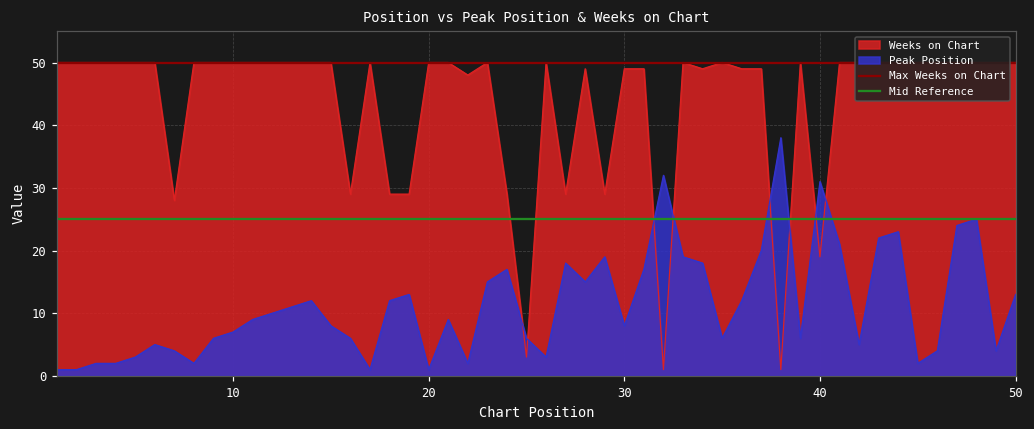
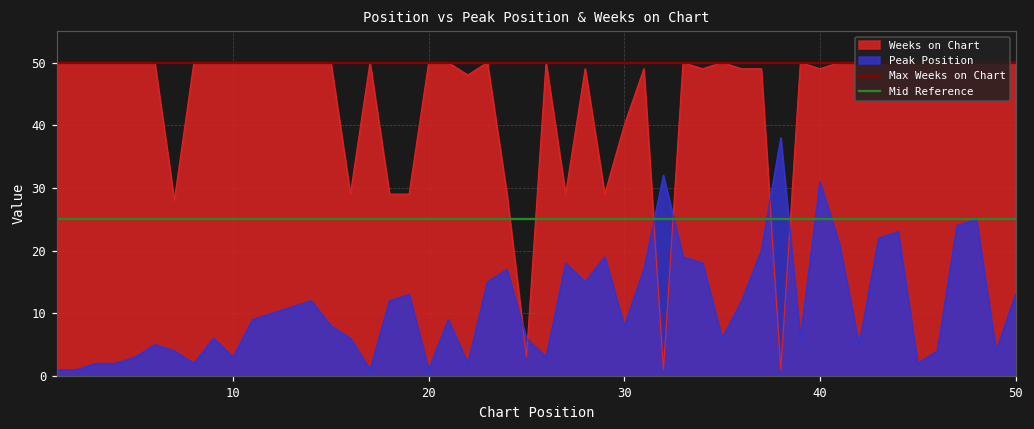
  {
    "Weeks on Chart": {
      "10": 50,
      "20": 50,
-     "30": 49,
-     "40": 19,
+     "30": 40,
+     "40": 49,
      "50": 50
    },
    "Peak Position": {
-     "10": 7,
+     "10": 3,
      "20": 1,
      "30": 8,
      "40": 31,
      "50": 13
    }
  }
